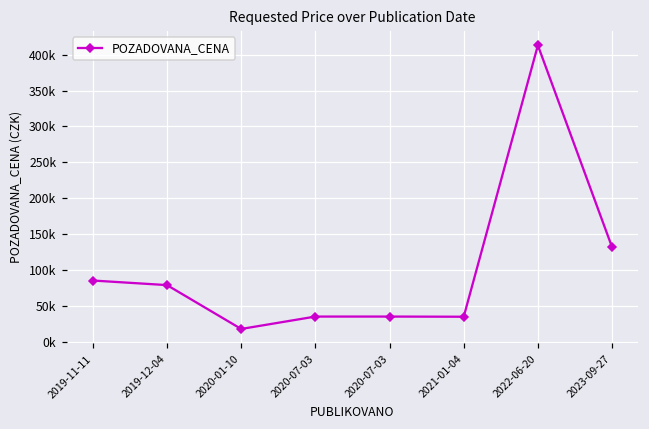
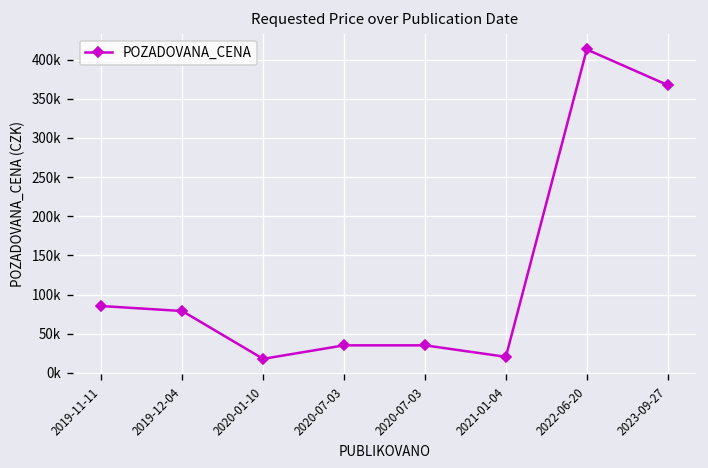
  {
    "2019-11-11": 90000,
    "2019-12-04": 80000,
    "2020-01-10": 20000,
-   "2021-01-04": 40000,
+   "2021-01-04": 20000,
    "2022-06-20": 410000,
-   "2023-09-27": 130000
+   "2023-09-27": 370000
  }
